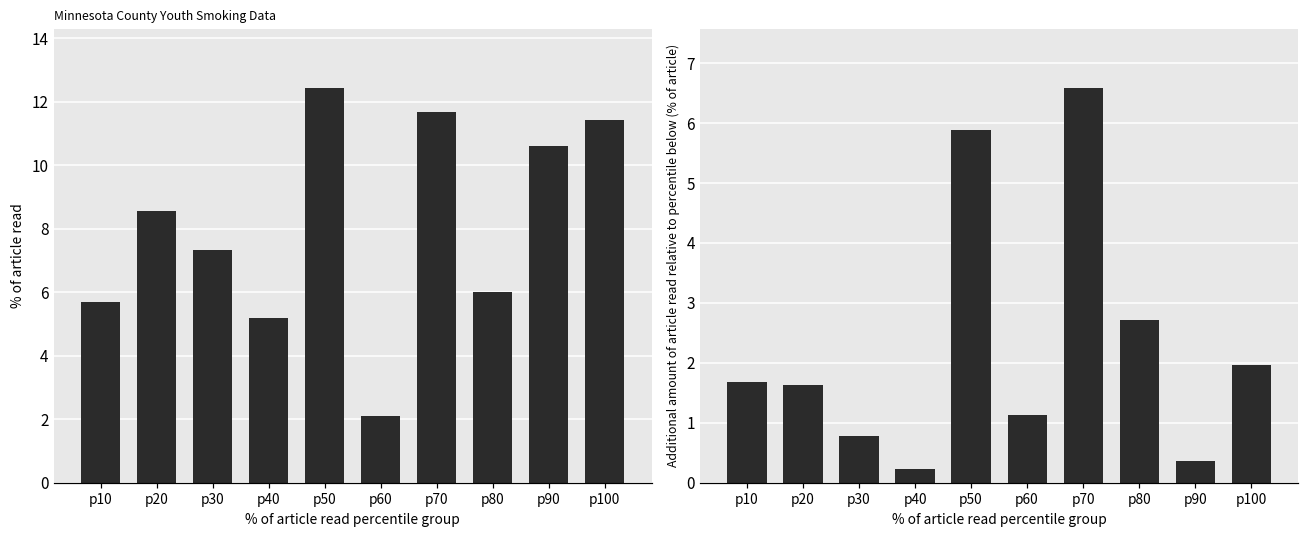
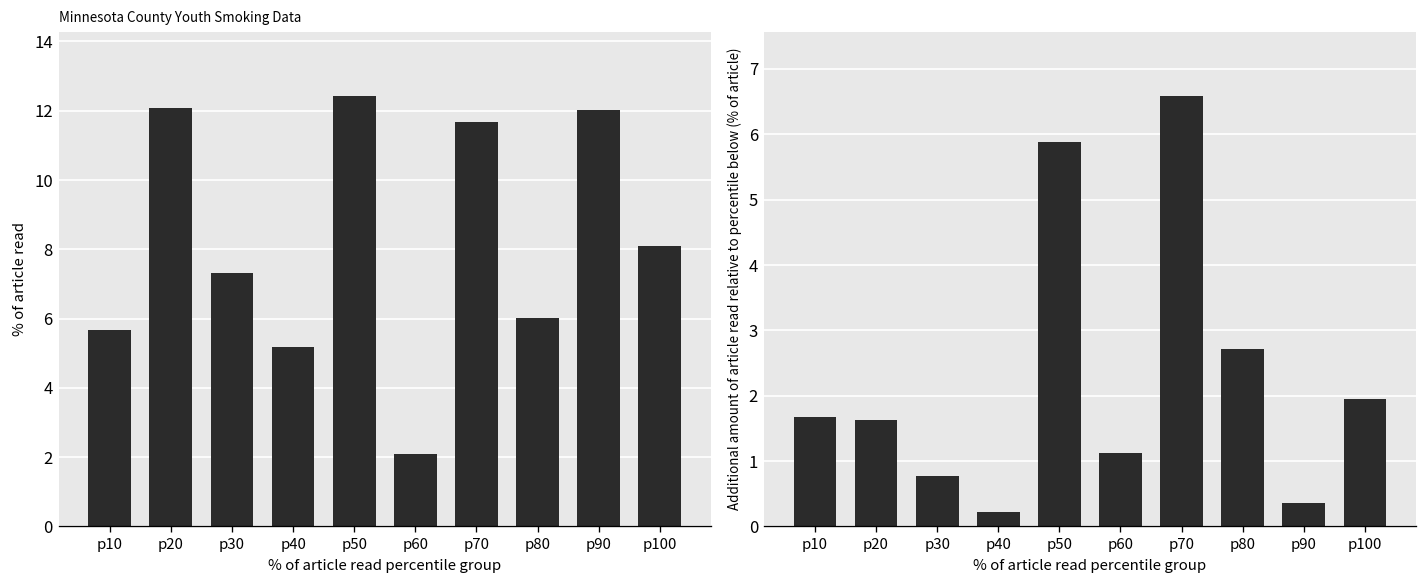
  {
    "Minnesota County Youth Smoking Data": {
      "p10": 5.7,
-     "p20": 8.5,
+     "p20": 12.1,
      "p30": 7.3,
      "p40": 5.2,
      "p50": 12.4,
      "p60": 2.1,
      "p70": 11.7,
      "p80": 6.0,
-     "p90": 10.6,
-     "p100": 11.4
+     "p90": 12.0,
+     "p100": 8.1
    }
  }
